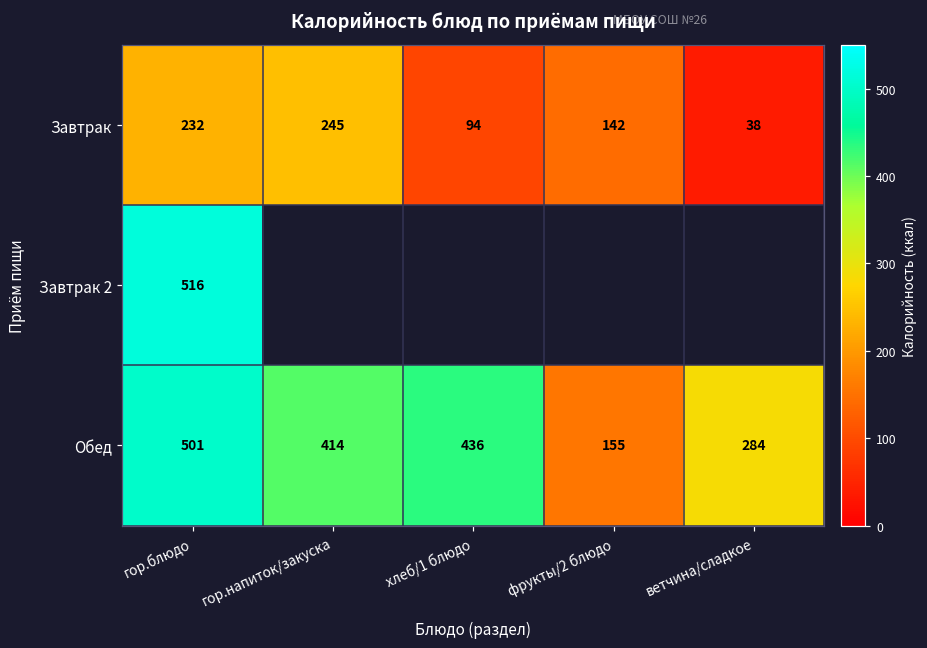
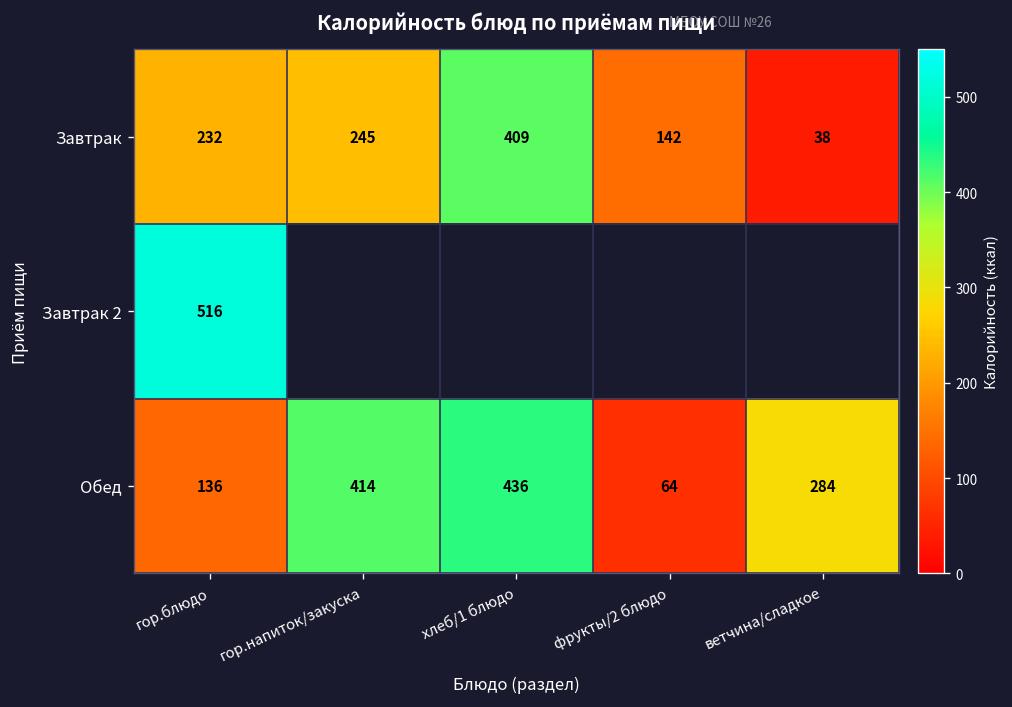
  {
    "Завтрак": {
      "гор.блюдо": 232,
      "гор.напиток/закуска": 245,
-     "хлеб/1 блюдо": 94,
+     "хлеб/1 блюдо": 409,
      "фрукты/2 блюдо": 142,
      "ветчина/сладкое": 38
    },
    "Завтрак 2": {
      "гор.блюдо": 516
    },
    "Обед": {
-     "гор.блюдо": 501,
+     "гор.блюдо": 136,
      "гор.напиток/закуска": 414,
      "хлеб/1 блюдо": 436,
-     "фрукты/2 блюдо": 155,
+     "фрукты/2 блюдо": 64,
      "ветчина/сладкое": 284
    }
  }
